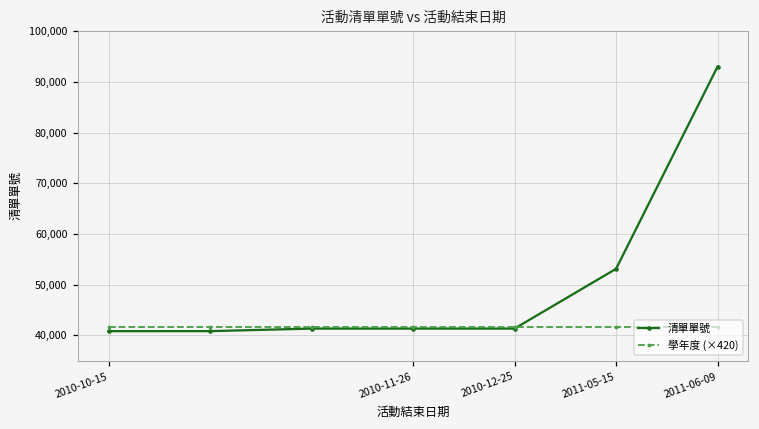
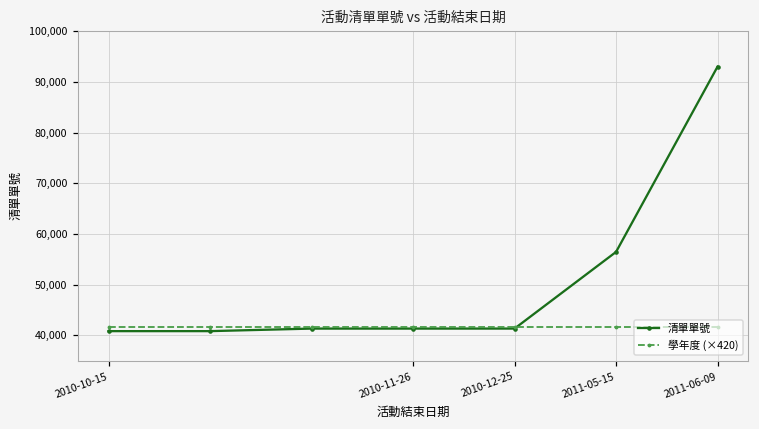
  {
    "清單單號": {
-     "2011-05-15": "53,000",
+     "2011-05-15": "56,000",
      "2011-06-09": "93,000"
    },
    "學年度 (×420)": {
      "2011-05-15": "42,000"
    }
  }
